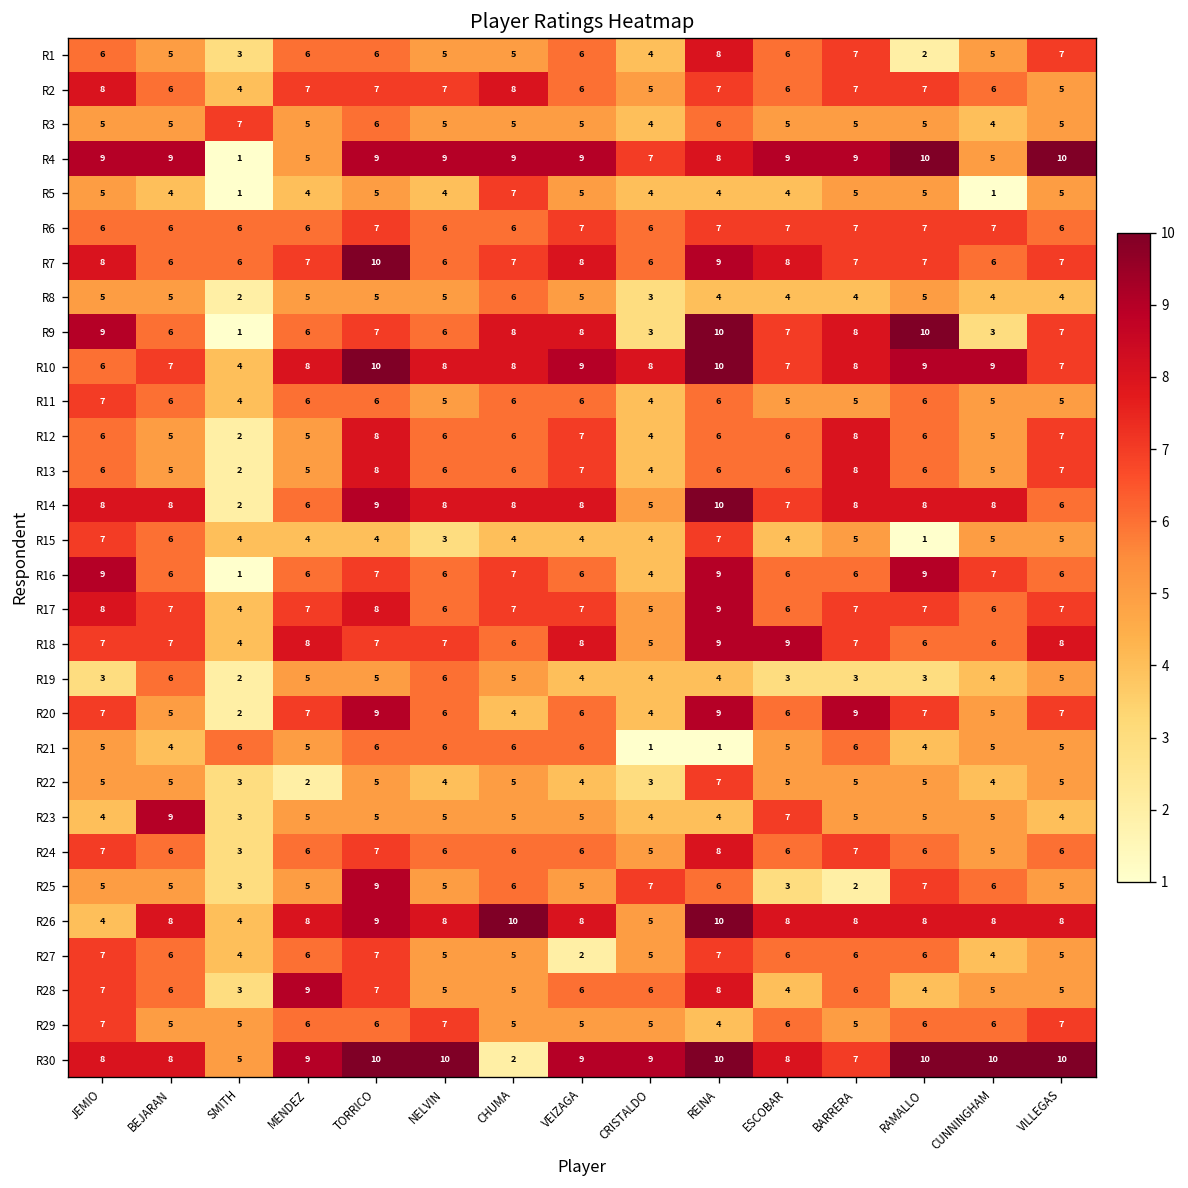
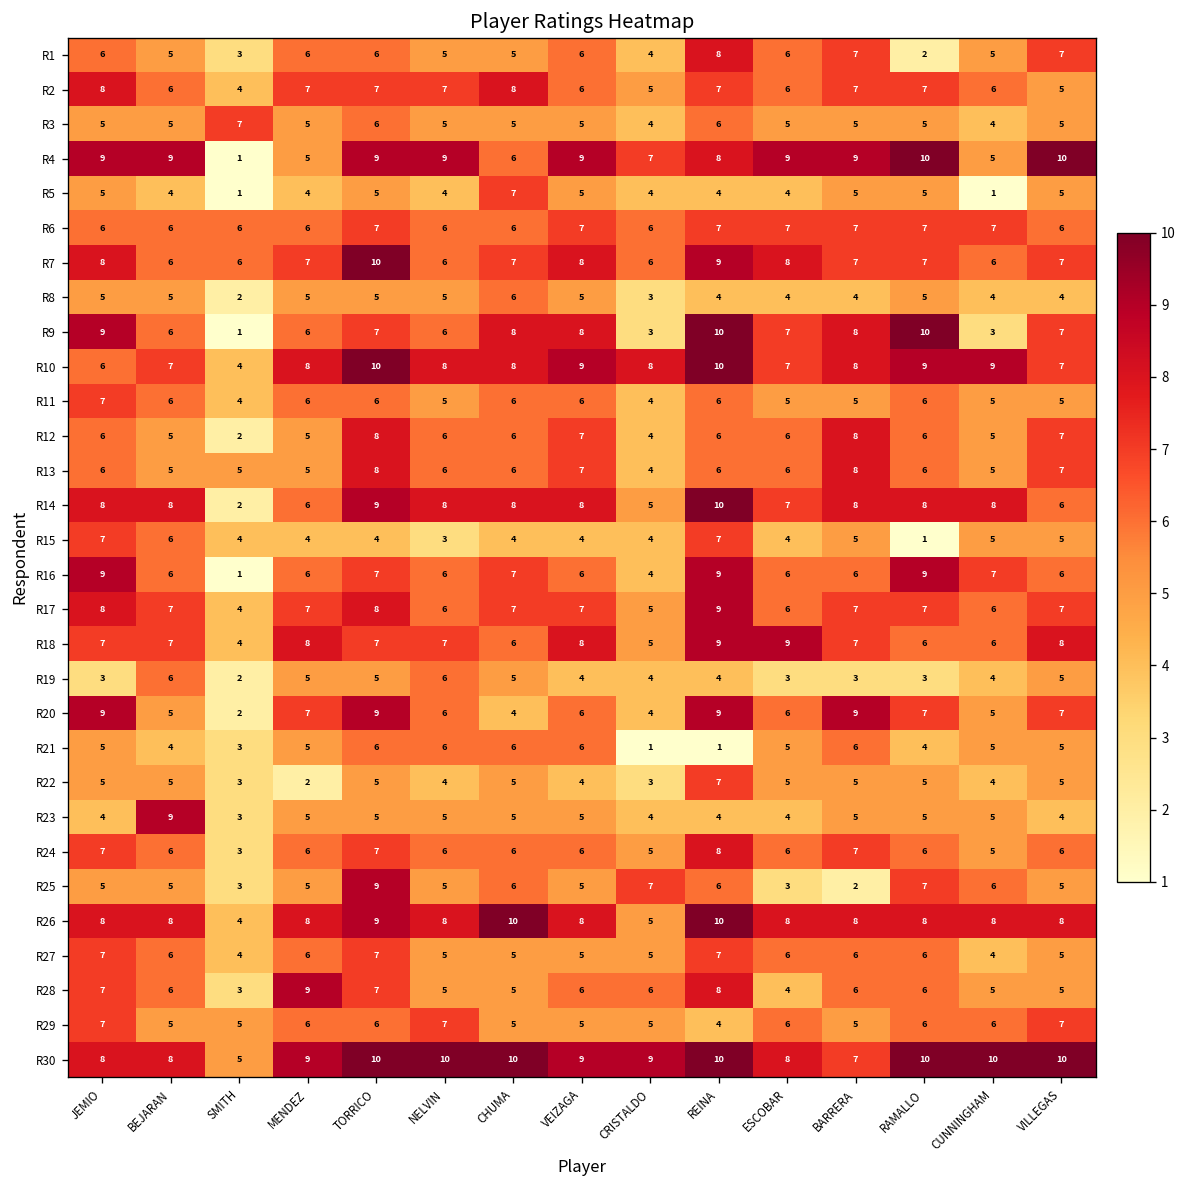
  {
    "R4": {
      "JEMIO": 9,
      "BEJARAN": 9,
      "SMITH": 1,
      "MENDEZ": 5,
      "TORRICO": 9,
      "NELVIN": 9,
-     "CHUMA": 9,
+     "CHUMA": 6,
      "VEIZAGA": 9,
      "CRISTALDO": 7,
      "REINA": 8,
      "ESCOBAR": 9,
      "BARRERA": 9,
      "RAMALLO": 10,
      "CUNNINGHAM": 5,
      "VILLEGAS": 10
    },
    "R13": {
      "JEMIO": 6,
      "BEJARAN": 5,
-     "SMITH": 2,
+     "SMITH": 5,
      "MENDEZ": 5,
      "TORRICO": 8,
      "NELVIN": 6,
      "CHUMA": 6,
      "VEIZAGA": 7,
      "CRISTALDO": 4,
      "REINA": 6,
      "ESCOBAR": 6,
      "BARRERA": 8,
      "RAMALLO": 6,
      "CUNNINGHAM": 5,
      "VILLEGAS": 7
    },
    "R20": {
-     "JEMIO": 7,
+     "JEMIO": 9,
      "BEJARAN": 5,
      "SMITH": 2,
      "MENDEZ": 7,
      "TORRICO": 9,
      "NELVIN": 6,
      "CHUMA": 4,
      "VEIZAGA": 6,
      "CRISTALDO": 4,
      "REINA": 9,
      "ESCOBAR": 6,
      "BARRERA": 9,
      "RAMALLO": 7,
      "CUNNINGHAM": 5,
      "VILLEGAS": 7
    },
    "R21": {
      "JEMIO": 5,
      "BEJARAN": 4,
-     "SMITH": 6,
+     "SMITH": 3,
      "MENDEZ": 5,
      "TORRICO": 6,
      "NELVIN": 6,
      "CHUMA": 6,
      "VEIZAGA": 6,
      "CRISTALDO": 1,
      "REINA": 1,
      "ESCOBAR": 5,
      "BARRERA": 6,
      "RAMALLO": 4,
      "CUNNINGHAM": 5,
      "VILLEGAS": 5
    },
    "R23": {
      "JEMIO": 4,
      "BEJARAN": 9,
      "SMITH": 3,
      "MENDEZ": 5,
      "TORRICO": 5,
      "NELVIN": 5,
      "CHUMA": 5,
      "VEIZAGA": 5,
      "CRISTALDO": 4,
      "REINA": 4,
-     "ESCOBAR": 7,
+     "ESCOBAR": 4,
      "BARRERA": 5,
      "RAMALLO": 5,
      "CUNNINGHAM": 5,
      "VILLEGAS": 4
    },
    "R26": {
-     "JEMIO": 4,
+     "JEMIO": 8,
      "BEJARAN": 8,
      "SMITH": 4,
      "MENDEZ": 8,
      "TORRICO": 9,
      "NELVIN": 8,
      "CHUMA": 10,
      "VEIZAGA": 8,
      "CRISTALDO": 5,
      "REINA": 10,
      "ESCOBAR": 8,
      "BARRERA": 8,
      "RAMALLO": 8,
      "CUNNINGHAM": 8,
      "VILLEGAS": 8
    },
    "R27": {
      "JEMIO": 7,
      "BEJARAN": 6,
      "SMITH": 4,
      "MENDEZ": 6,
      "TORRICO": 7,
      "NELVIN": 5,
      "CHUMA": 5,
-     "VEIZAGA": 2,
+     "VEIZAGA": 5,
      "CRISTALDO": 5,
      "REINA": 7,
      "ESCOBAR": 6,
      "BARRERA": 6,
      "RAMALLO": 6,
      "CUNNINGHAM": 4,
      "VILLEGAS": 5
    },
    "R28": {
      "JEMIO": 7,
      "BEJARAN": 6,
      "SMITH": 3,
      "MENDEZ": 9,
      "TORRICO": 7,
      "NELVIN": 5,
      "CHUMA": 5,
      "VEIZAGA": 6,
      "CRISTALDO": 6,
      "REINA": 8,
      "ESCOBAR": 4,
      "BARRERA": 6,
-     "RAMALLO": 4,
+     "RAMALLO": 6,
      "CUNNINGHAM": 5,
      "VILLEGAS": 5
    },
    "R30": {
      "JEMIO": 8,
      "BEJARAN": 8,
      "SMITH": 5,
      "MENDEZ": 9,
      "TORRICO": 10,
      "NELVIN": 10,
-     "CHUMA": 2,
+     "CHUMA": 10,
      "VEIZAGA": 9,
      "CRISTALDO": 9,
      "REINA": 10,
      "ESCOBAR": 8,
      "BARRERA": 7,
      "RAMALLO": 10,
      "CUNNINGHAM": 10,
      "VILLEGAS": 10
    }
  }
